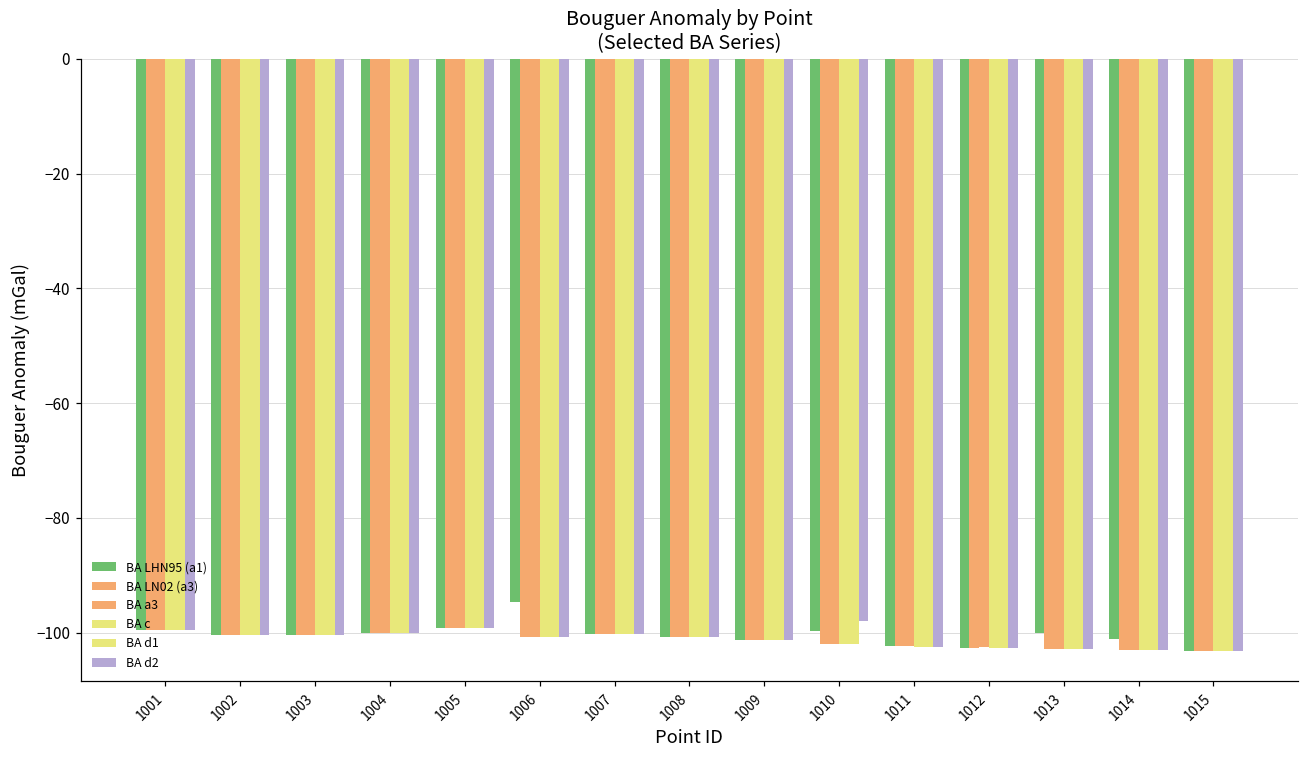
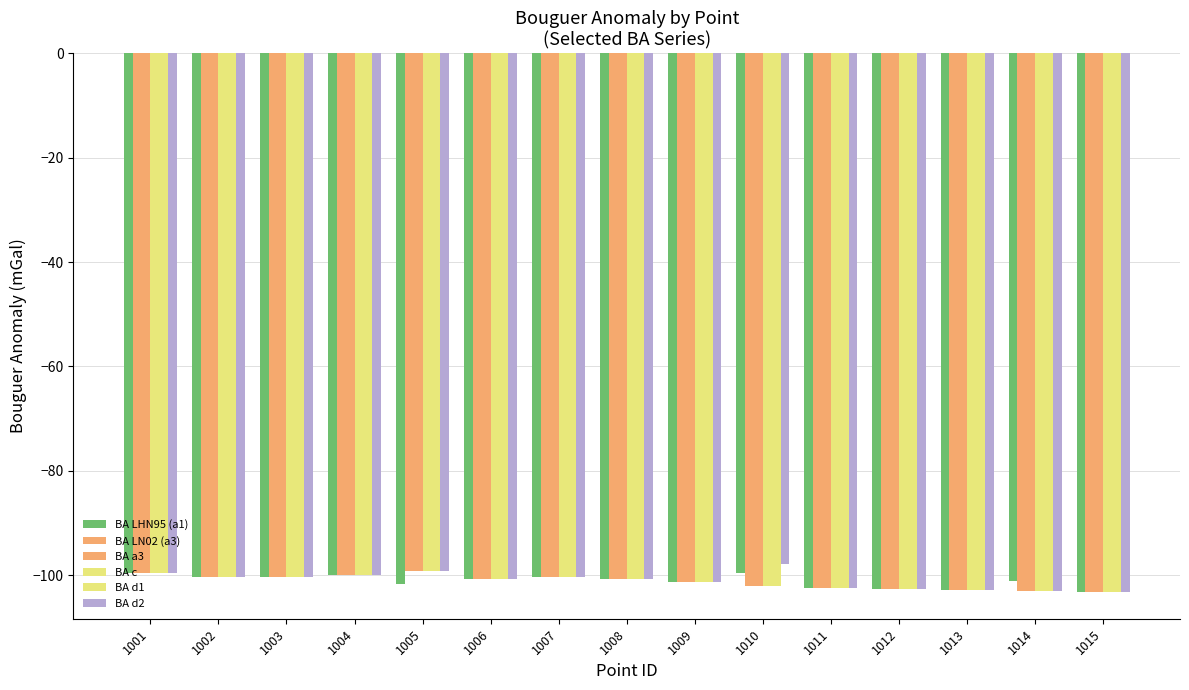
  {
    "BA LHN95 (a1)": {
      "1001": -100,
      "1002": -100,
      "1003": -100,
      "1004": -100,
-     "1005": -99,
-     "1006": -95,
+     "1005": -102,
+     "1006": -101,
      "1007": -100,
      "1008": -101,
      "1009": -101,
      "1010": -100,
      "1011": -102,
      "1012": -103,
-     "1013": -100,
+     "1013": -103,
      "1014": -101,
      "1015": -103
    },
    "BA d2": {
      "1001": -100,
      "1002": -100,
      "1003": -100,
      "1004": -100,
      "1005": -99,
      "1006": -101,
      "1007": -100,
      "1008": -101,
      "1009": -101,
      "1010": -98,
      "1011": -102,
      "1012": -103,
      "1013": -103,
      "1014": -103,
      "1015": -103
    }
  }
